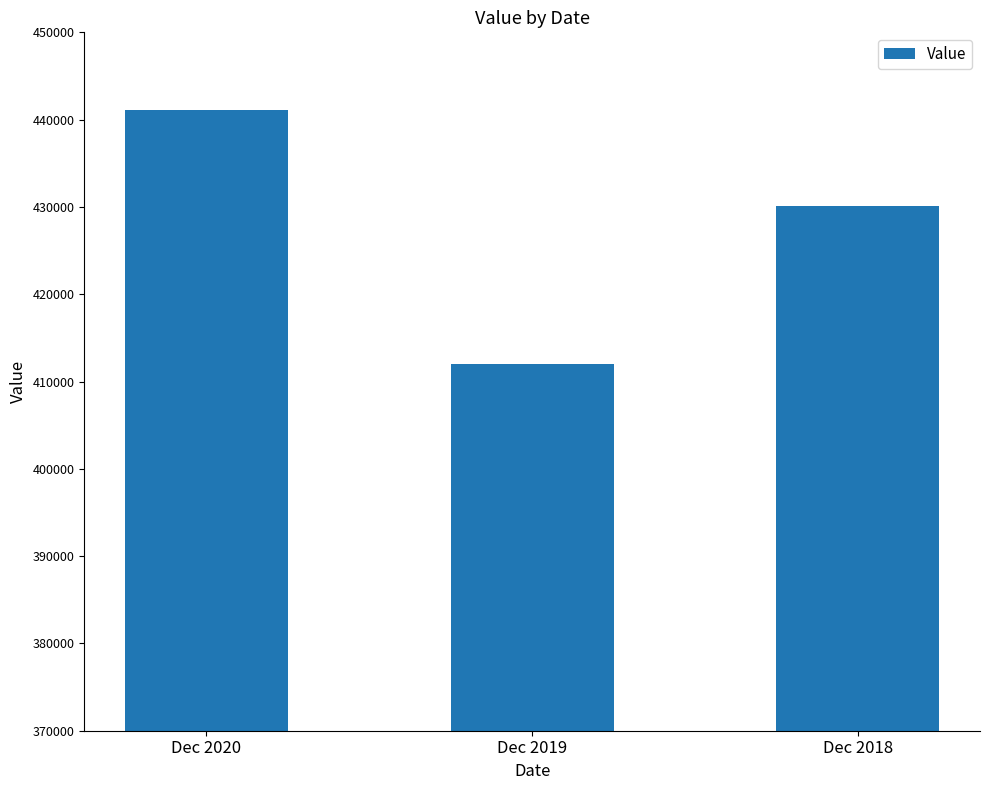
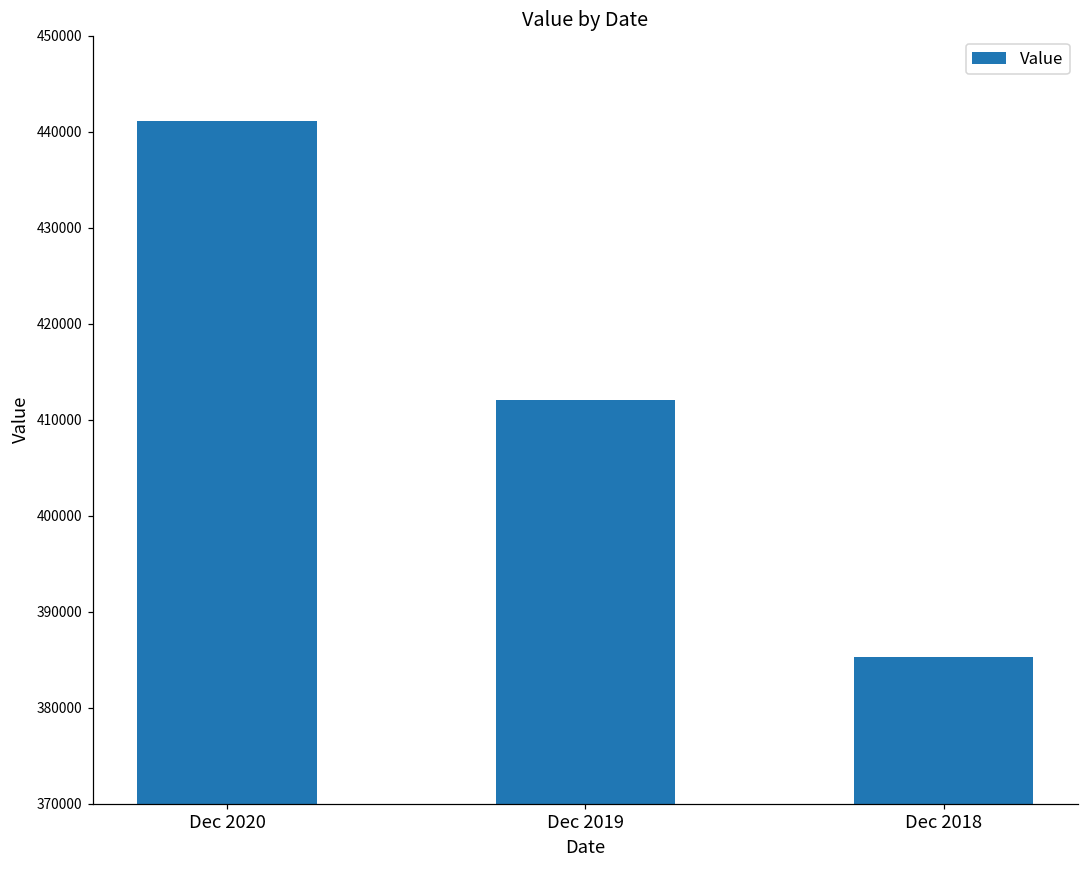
  {
    "Dec 2020": 441000,
    "Dec 2019": 412000,
-   "Dec 2018": 430000
+   "Dec 2018": 385000
  }
